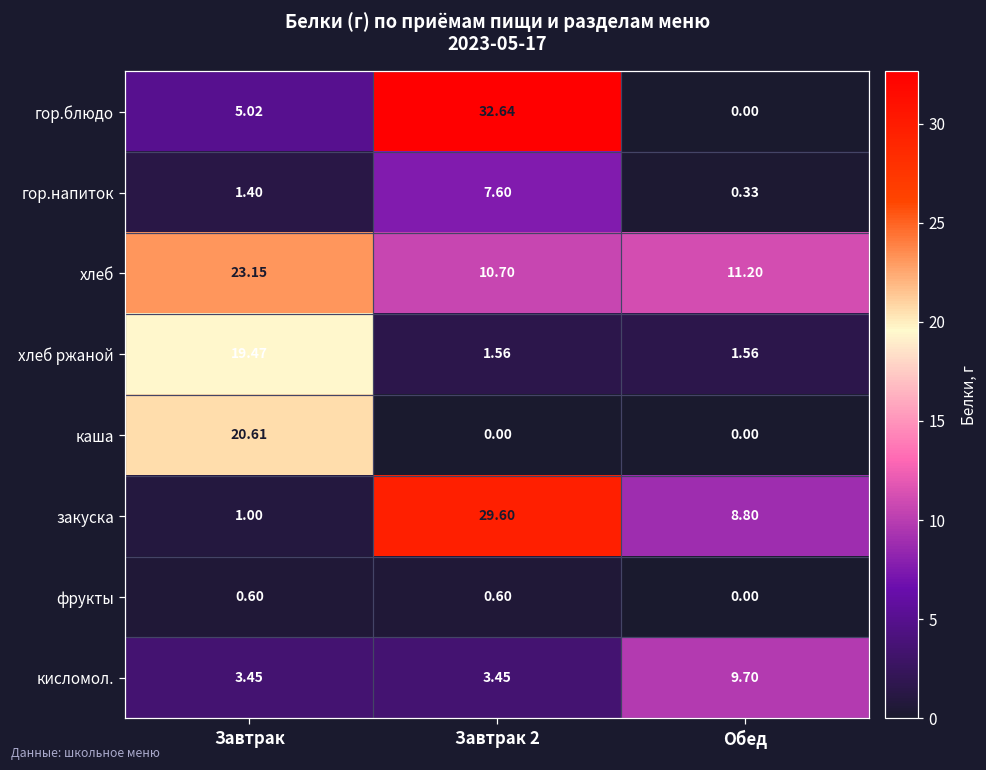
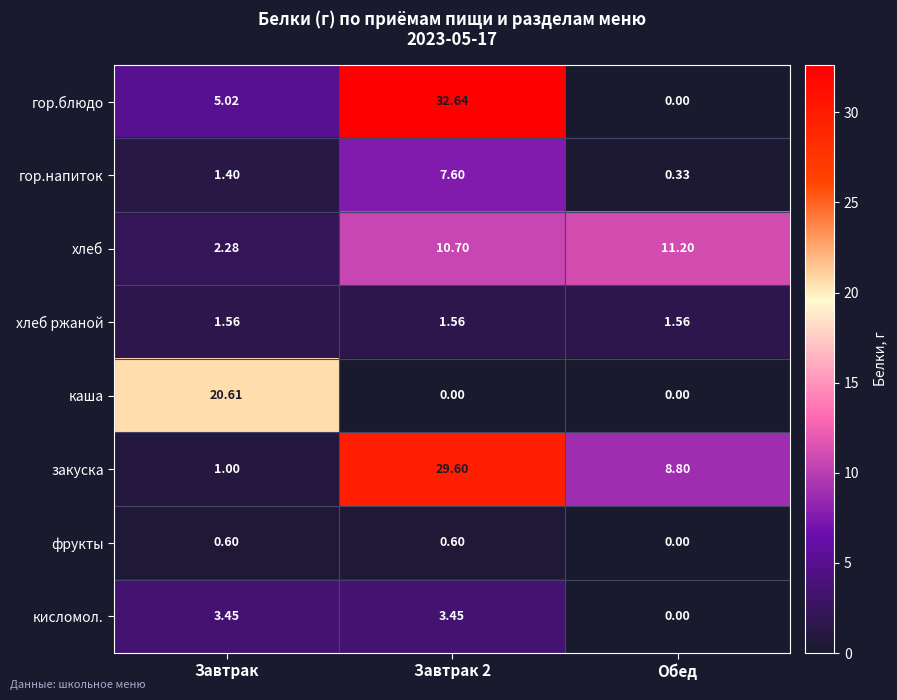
  {
    "гор.блюдо": {
      "Завтрак": 5.02,
      "Завтрак 2": 32.64,
      "Обед": 0.00
    },
    "гор.напиток": {
      "Завтрак": 1.40,
      "Завтрак 2": 7.60,
      "Обед": 0.33
    },
    "хлеб": {
-     "Завтрак": 23.15,
+     "Завтрак": 2.28,
      "Завтрак 2": 10.70,
      "Обед": 11.20
    },
    "хлеб ржаной": {
-     "Завтрак": 19.47,
+     "Завтрак": 1.56,
      "Завтрак 2": 1.56,
      "Обед": 1.56
    },
    "каша": {
      "Завтрак": 20.61,
      "Завтрак 2": 0.00,
      "Обед": 0.00
    },
    "закуска": {
      "Завтрак": 1.00,
      "Завтрак 2": 29.60,
      "Обед": 8.80
    },
    "фрукты": {
      "Завтрак": 0.60,
      "Завтрак 2": 0.60,
      "Обед": 0.00
    },
    "кисломол.": {
      "Завтрак": 3.45,
      "Завтрак 2": 3.45,
-     "Обед": 9.70
+     "Обед": 0.00
    }
  }
